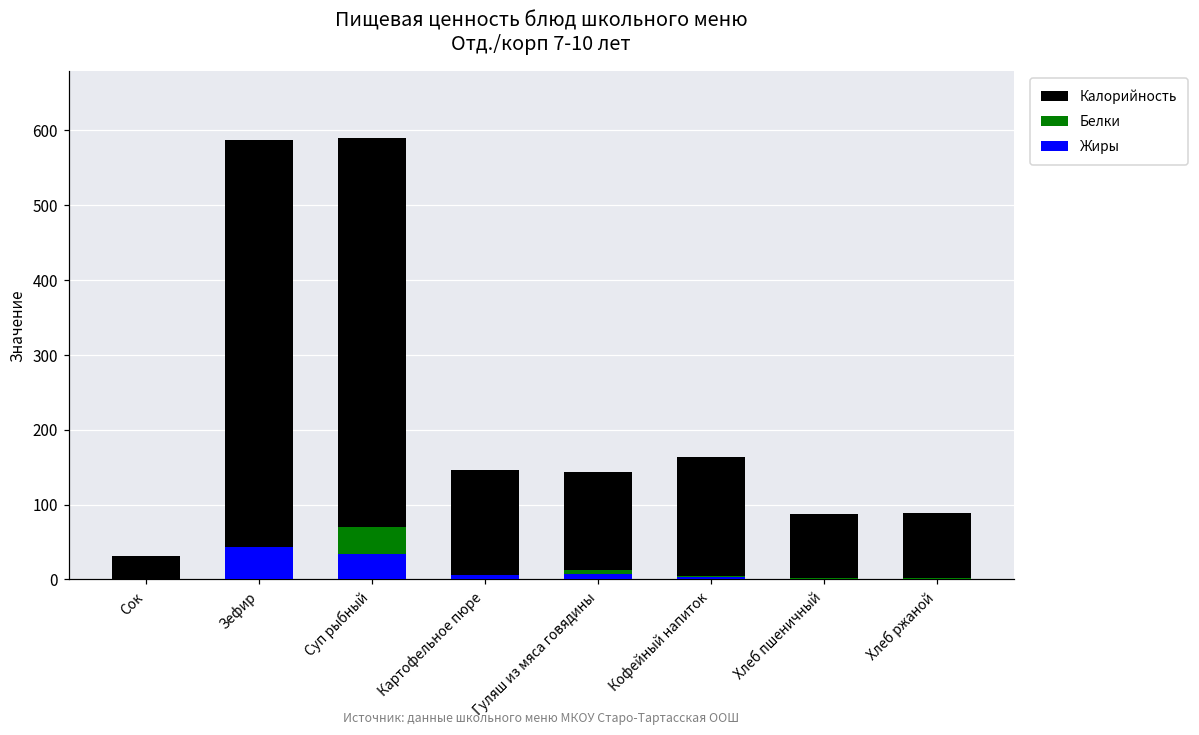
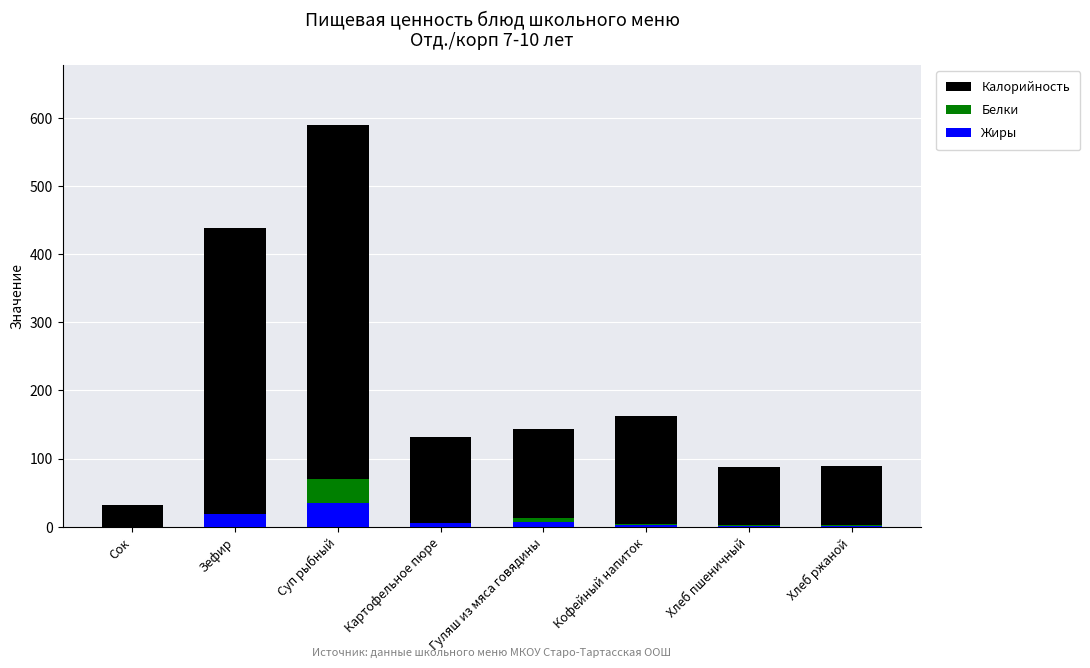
  {
    "Калорийность": {
      "Сок": 30,
-     "Зефир": 590,
+     "Зефир": 440,
      "Суп рыбный": 590,
-     "Картофельное пюре": 150,
+     "Картофельное пюре": 130,
      "Гуляш из мяса говядины": 140,
      "Кофейный напиток": 160,
      "Хлеб пшеничный": 90,
      "Хлеб ржаной": 90
    },
    "Белки": {
      "Сок": 0
    },
    "Жиры": {
      "Сок": 0,
-     "Зефир": 40
+     "Зефир": 20
    }
  }
